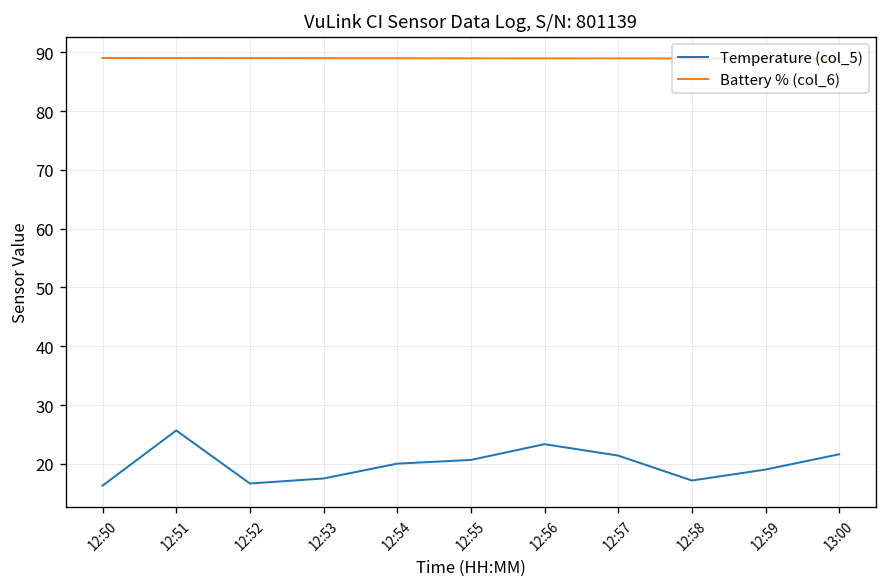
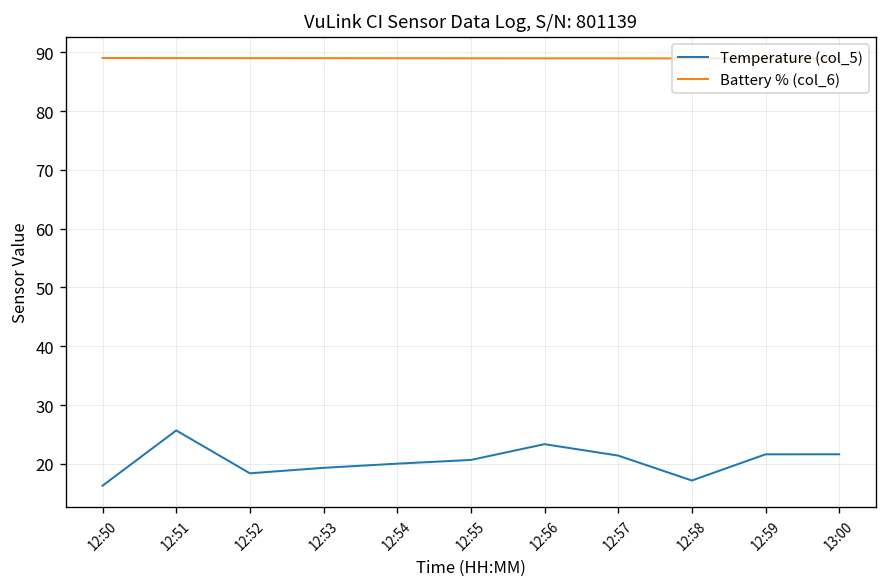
  {
    "Temperature (col_5)": {
      "12:50": 16,
      "12:51": 26,
-     "12:52": 17,
-     "12:53": 18,
+     "12:52": 18,
+     "12:53": 19,
      "12:54": 20,
      "12:55": 21,
      "12:56": 23,
      "12:57": 21,
      "12:58": 17,
-     "12:59": 19,
+     "12:59": 22,
      "13:00": 22
    },
    "Battery % (col_6)": {
      "12:50": 89,
      "12:51": 89,
      "12:52": 89,
      "12:53": 89,
      "12:54": 89,
      "12:55": 89,
      "12:56": 89,
      "12:57": 89
    }
  }
